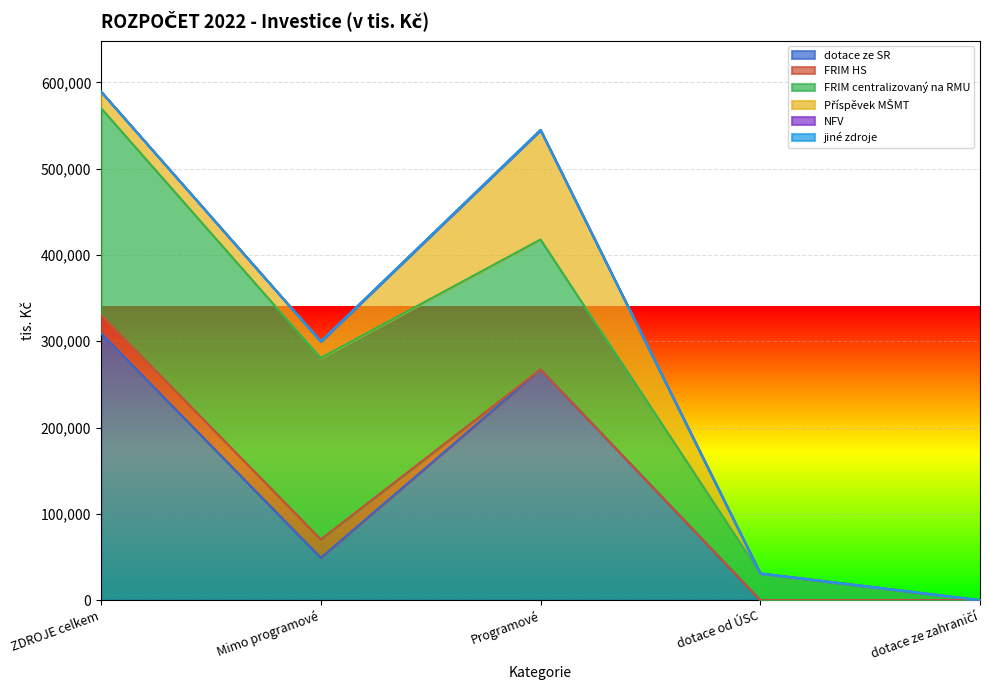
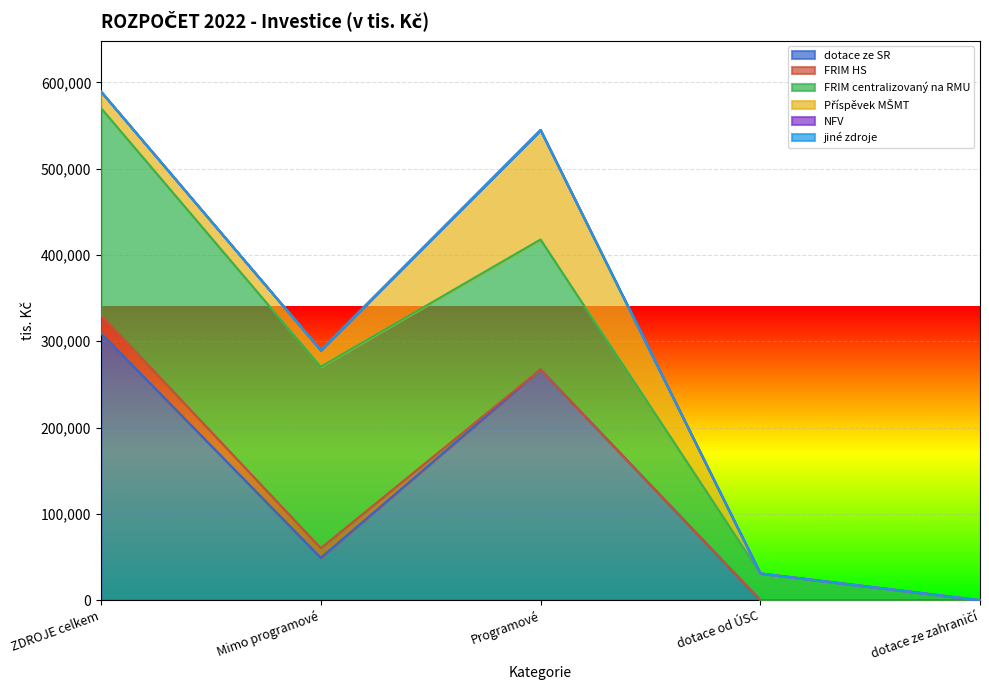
  {
    "dotace ze SR": {
      "ZDROJE celkem": "310,000",
      "Mimo programové": "50,000"
    },
    "FRIM HS": {
      "ZDROJE celkem": "20,000",
-     "Mimo programové": "20,000"
+     "Mimo programové": "10,000"
    },
    "FRIM centralizovaný na RMU": {
      "ZDROJE celkem": "240,000",
      "Mimo programové": "210,000",
      "Programové": "150,000"
    }
  }
